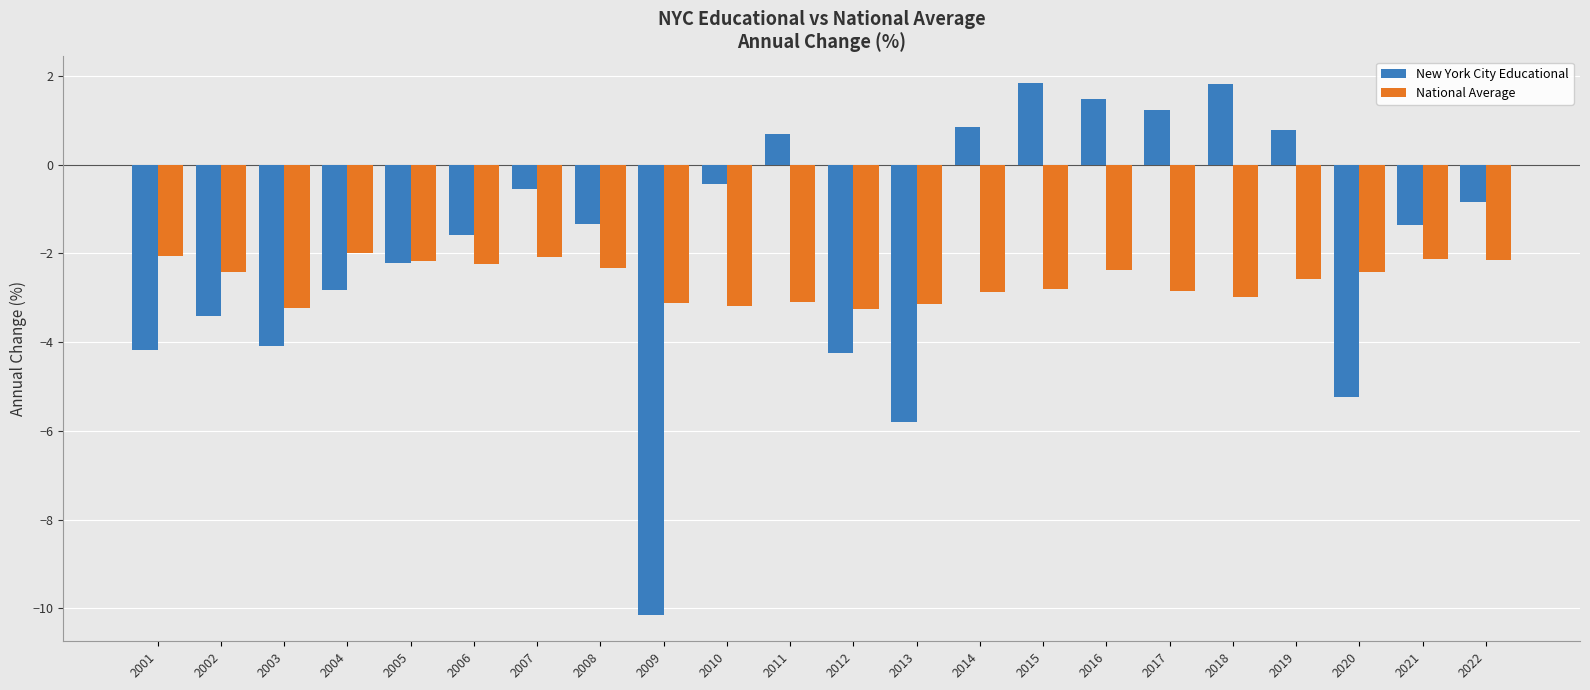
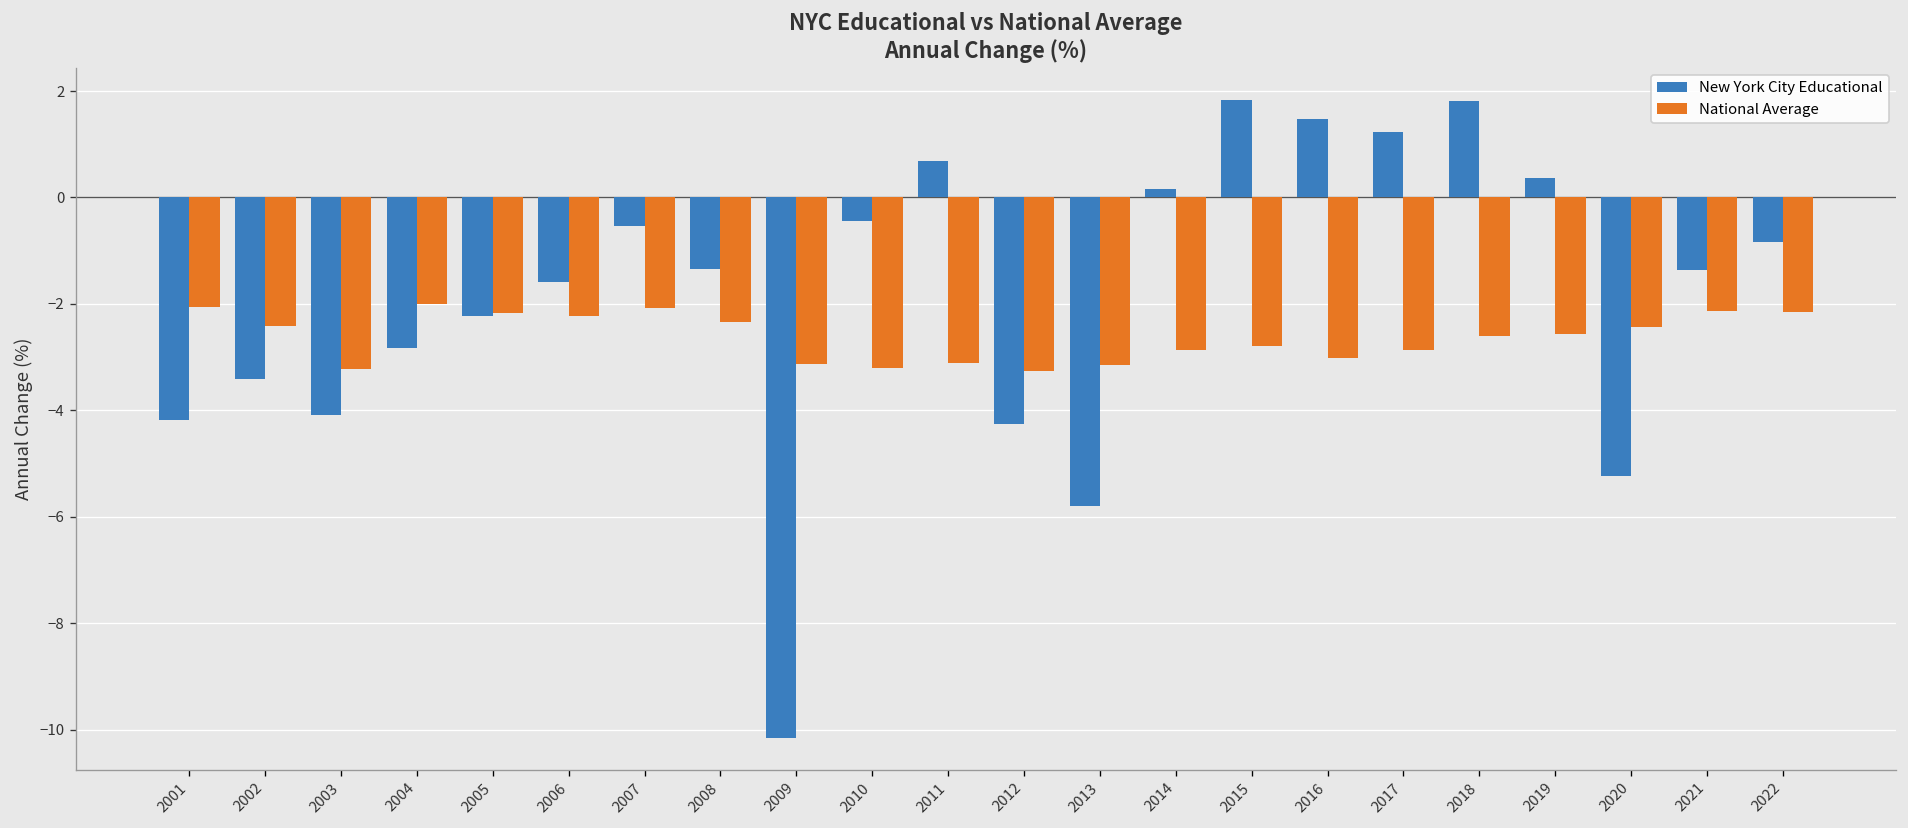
  {
    "New York City Educational": {
      "2001": -4.2,
      "2002": -3.4,
      "2003": -4.1,
      "2004": -2.8,
      "2005": -2.2,
      "2006": -1.6,
      "2007": -0.5,
      "2008": -1.3,
      "2009": -10.1,
      "2010": -0.4,
      "2011": 0.7,
      "2012": -4.3,
      "2013": -5.8,
-     "2014": 0.8,
+     "2014": 0.2,
      "2015": 1.8,
      "2016": 1.5,
      "2017": 1.2,
      "2018": 1.8,
-     "2019": 0.8,
+     "2019": 0.4,
      "2020": -5.2,
      "2021": -1.4,
      "2022": -0.8
    },
    "National Average": {
      "2001": -2.1,
      "2002": -2.4,
      "2003": -3.2,
      "2004": -2.0,
      "2005": -2.2,
      "2006": -2.2,
      "2007": -2.1,
      "2008": -2.3,
      "2009": -3.1,
      "2010": -3.2,
      "2011": -3.1,
      "2012": -3.3,
      "2013": -3.1,
      "2014": -2.9,
      "2015": -2.8,
-     "2016": -2.4,
+     "2016": -3.0,
      "2017": -2.9,
-     "2018": -3.0,
+     "2018": -2.6,
      "2019": -2.6,
      "2020": -2.4,
      "2021": -2.1,
      "2022": -2.1
    }
  }
